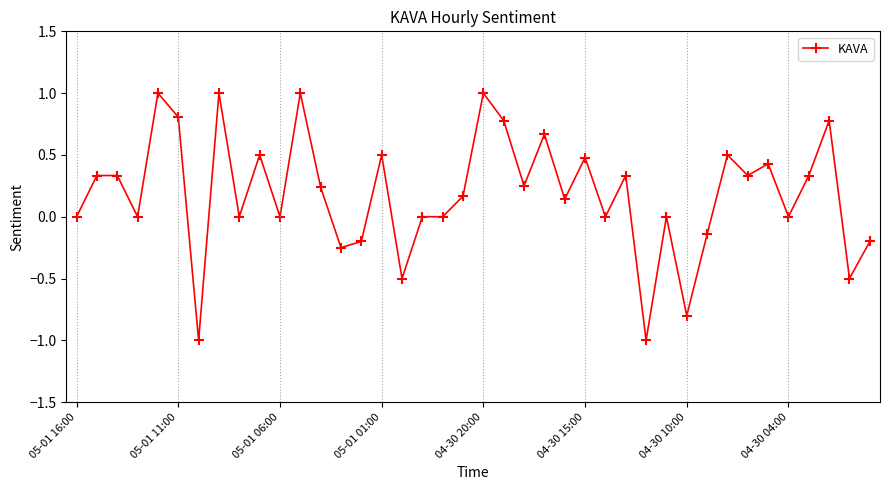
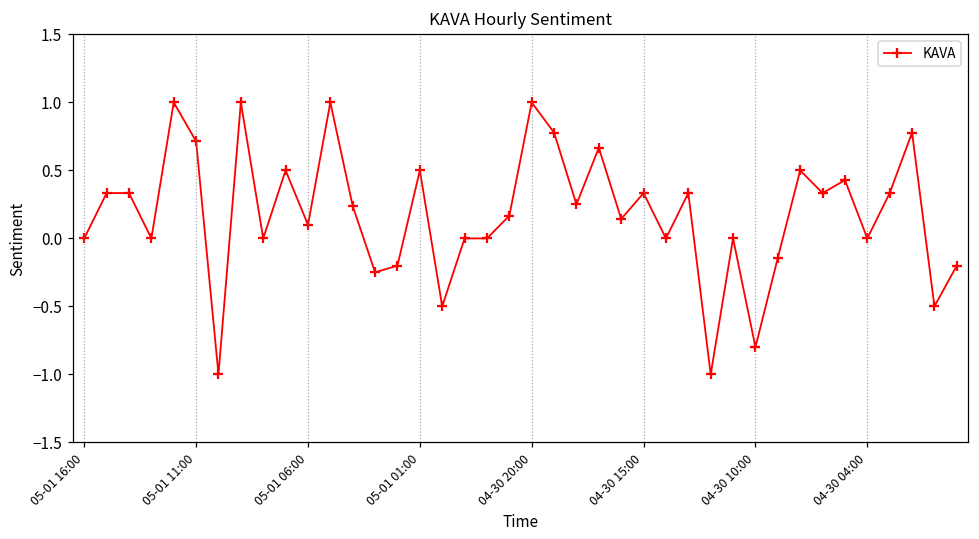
  {
    "05-01 16:00": 0.00,
-   "05-01 11:00": 0.81,
-   "05-01 06:00": 0.0,
+   "05-01 11:00": 0.71,
+   "05-01 06:00": 0.1,
    "05-01 01:00": 0.50,
    "04-30 20:00": 1.00,
-   "04-30 15:00": 0.48,
+   "04-30 15:00": 0.33,
    "04-30 10:00": -0.80,
    "04-30 04:00": 0.00
  }
